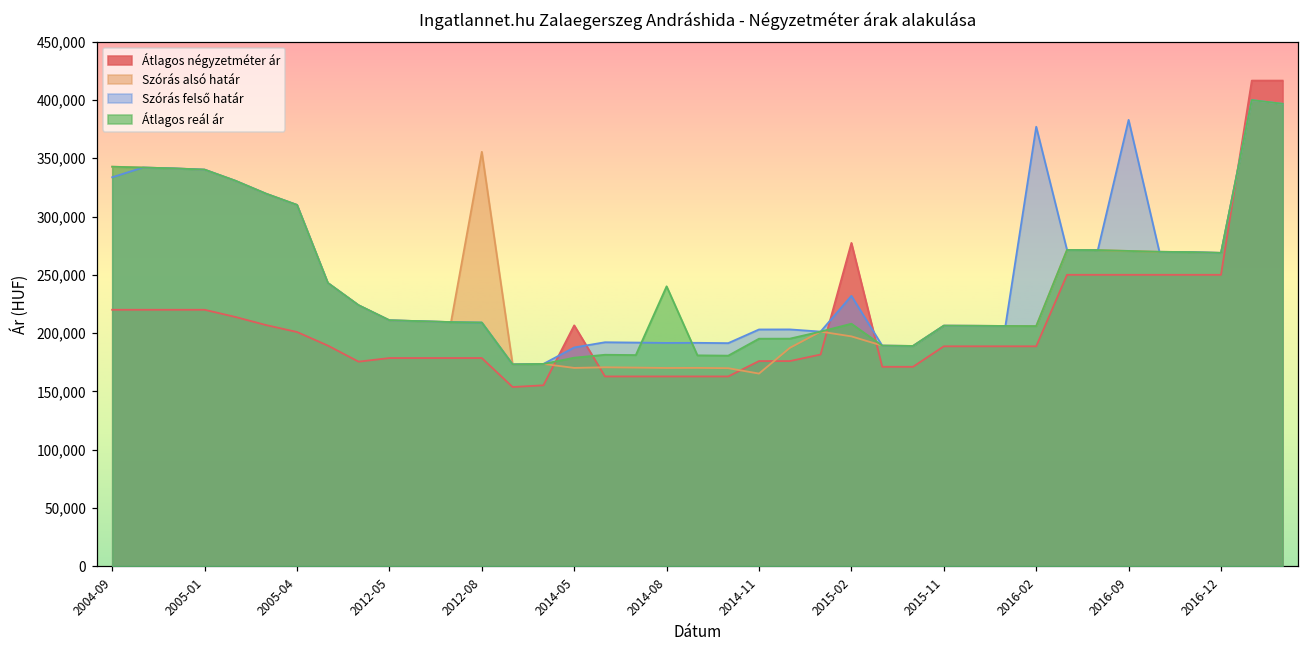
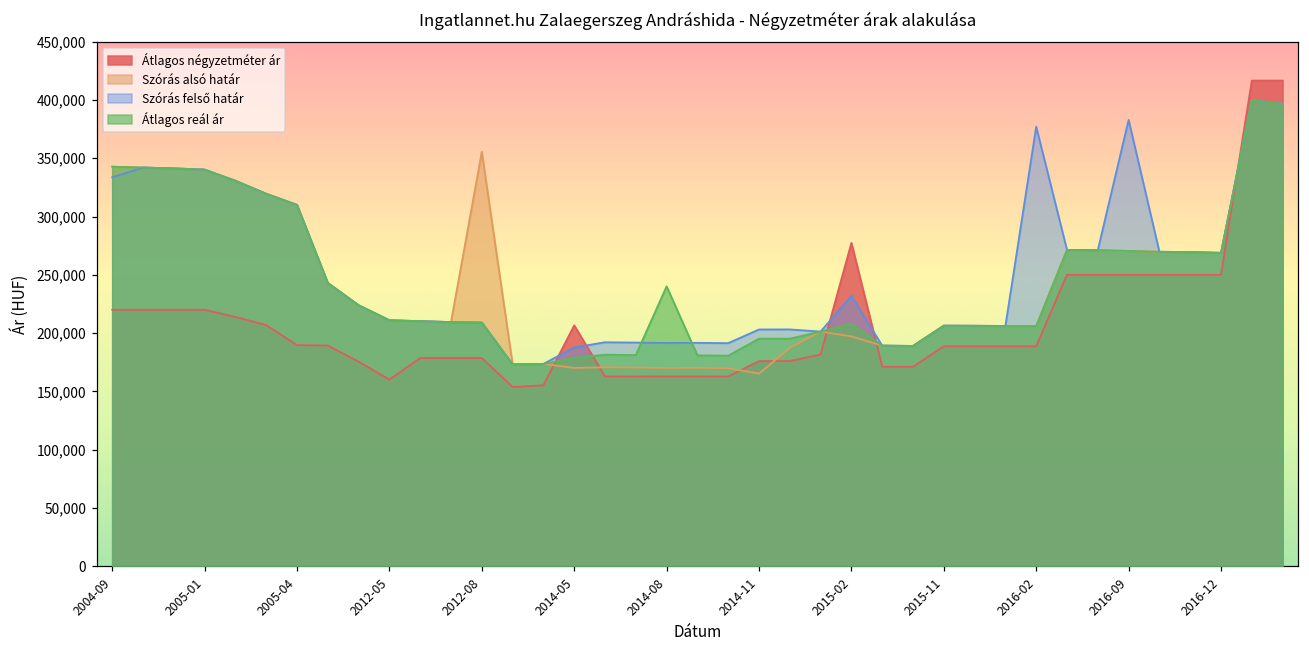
  {
    "Átlagos négyzetméter ár": {
      "2004-09": "220,000",
      "2005-01": "220,000",
-     "2005-04": "201,000",
-     "2012-05": "179,000",
+     "2005-04": "190,000",
+     "2012-05": "160,000",
      "2012-08": "179,000",
      "2014-05": "207,000",
      "2014-08": "163,000",
      "2014-11": "176,000",
      "2015-02": "277,000",
      "2015-11": "189,000",
      "2016-02": "189,000",
      "2016-09": "250,000",
      "2016-12": "250,000"
    },
    "Szórás alsó határ": {
      "2012-08": "356,000",
      "2014-05": "170,000",
      "2014-08": "170,000",
      "2014-11": "165,000",
      "2015-02": "197,000"
    },
    "Szórás felső határ": {
      "2004-09": "334,000",
      "2014-05": "188,000",
      "2014-08": "192,000",
      "2014-11": "203,000",
      "2015-02": "232,000",
      "2016-02": "377,000",
      "2016-09": "383,000"
    },
    "Átlagos reál ár": {
      "2014-05": "179,000",
      "2014-08": "240,000",
      "2014-11": "195,000",
      "2015-02": "208,000"
    }
  }
